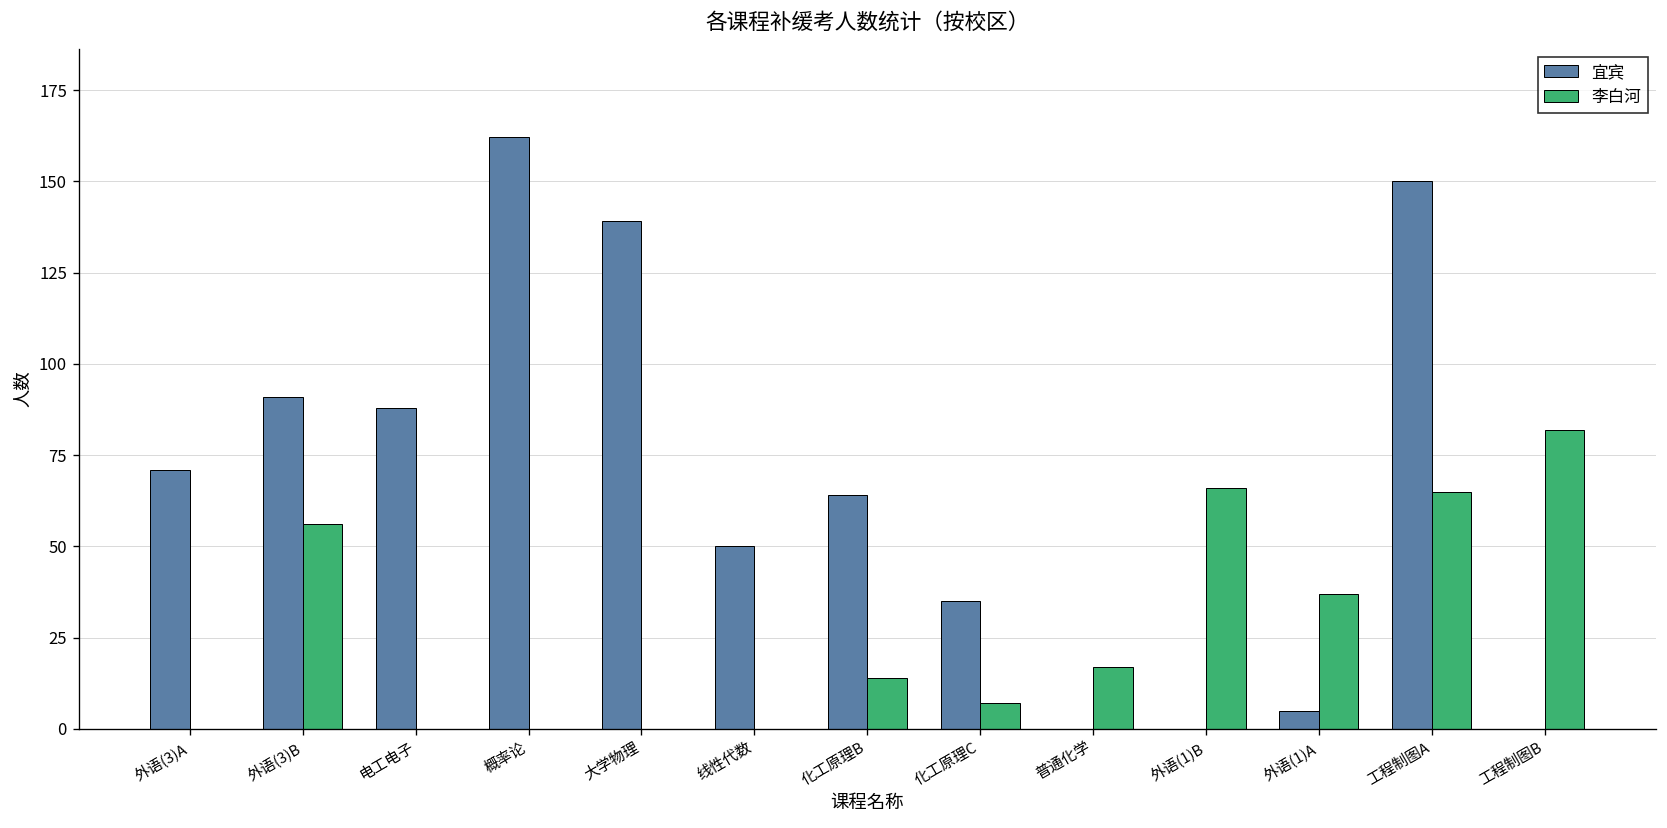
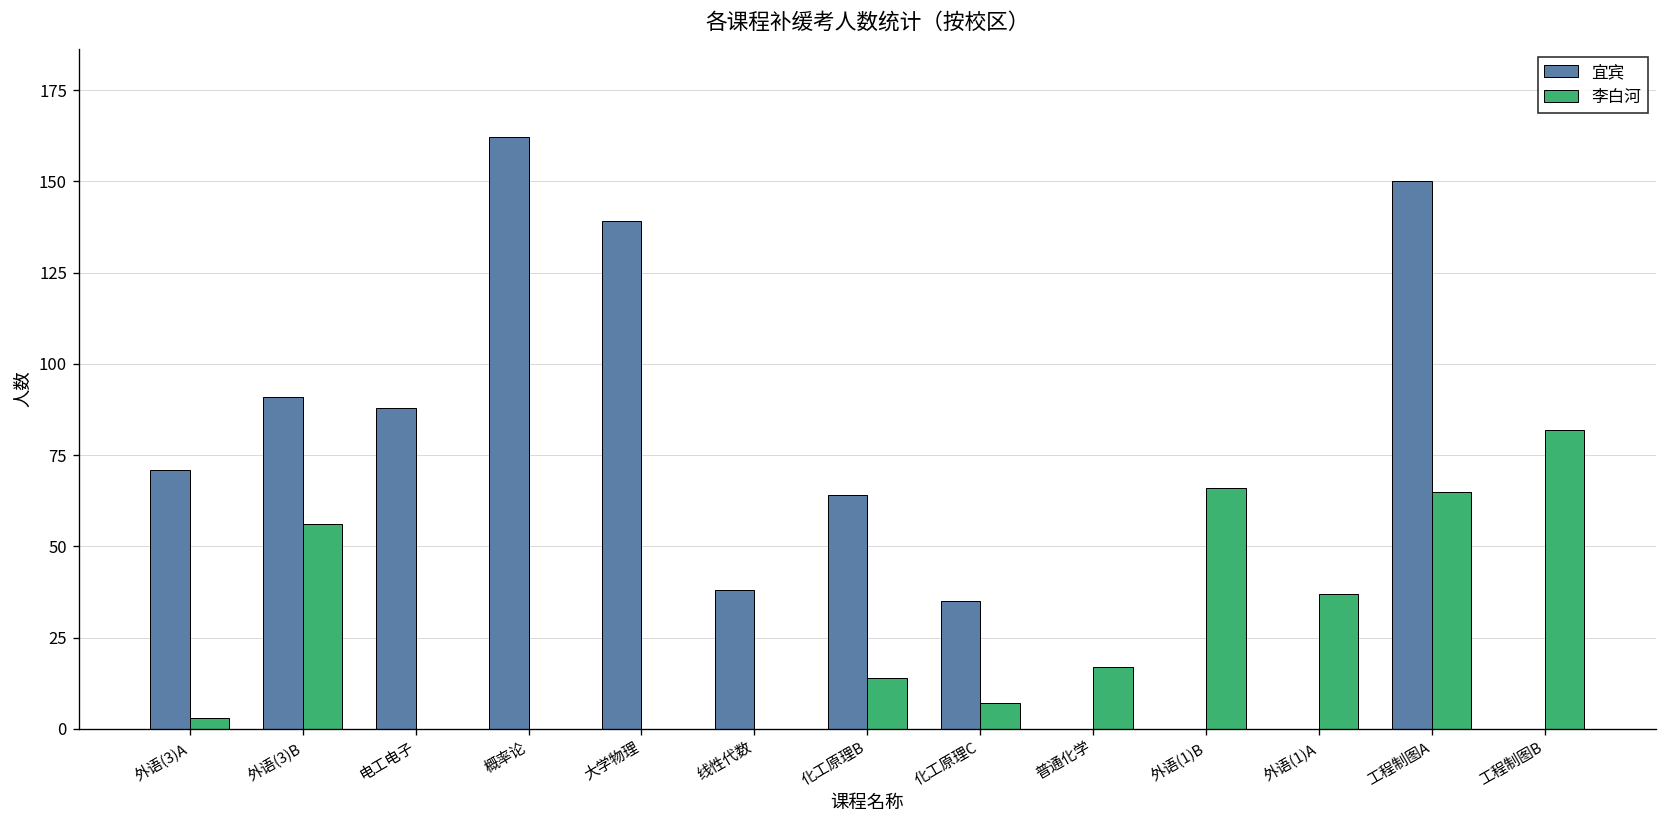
  {
    "宜宾": {
      "外语(3)A": 71,
      "外语(3)B": 91,
      "电工电子": 88,
      "概率论": 162,
      "大学物理": 139,
-     "线性代数": 50,
+     "线性代数": 38,
      "化工原理B": 64,
      "化工原理C": 35,
      "普通化学": 0,
      "外语(1)B": 0,
-     "外语(1)A": 5,
+     "外语(1)A": 0,
      "工程制图A": 150,
      "工程制图B": 0
    },
    "李白河": {
-     "外语(3)A": 0,
+     "外语(3)A": 3,
      "外语(3)B": 56,
      "电工电子": 0,
      "概率论": 0,
      "大学物理": 0,
      "线性代数": 0,
      "化工原理B": 14,
      "化工原理C": 7,
      "普通化学": 17,
      "外语(1)B": 66,
      "外语(1)A": 37,
      "工程制图A": 65,
      "工程制图B": 82
    }
  }
